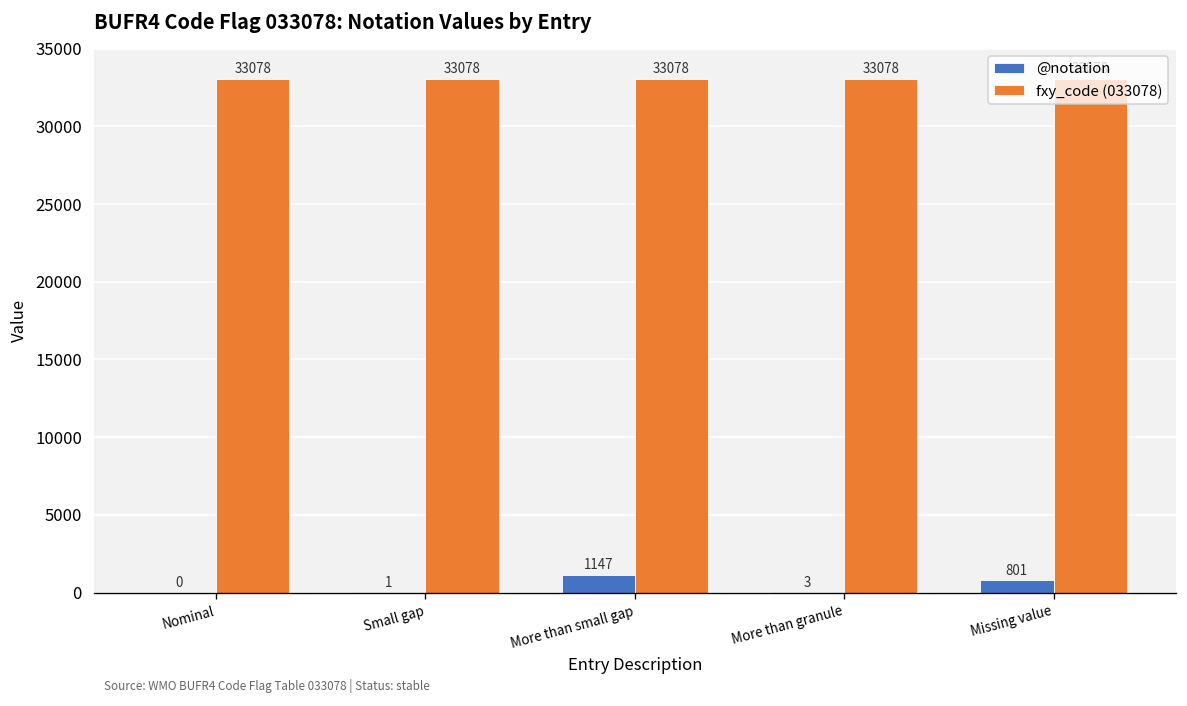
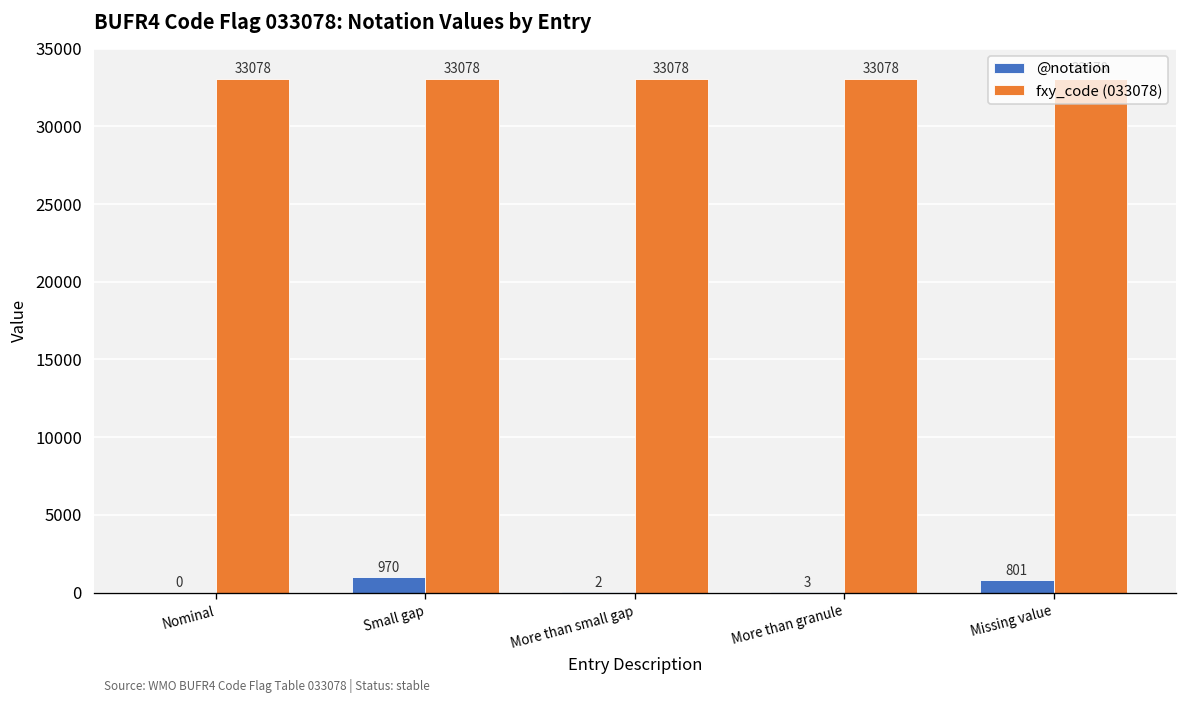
  {
    "@notation": {
      "Nominal": 0,
-     "Small gap": 1,
-     "More than small gap": 1147,
+     "Small gap": 970,
+     "More than small gap": 2,
      "More than granule": 3,
      "Missing value": 801
    },
    "fxy_code (033078)": {
      "Nominal": 33078,
      "Small gap": 33078,
      "More than small gap": 33078,
      "More than granule": 33078
    }
  }
